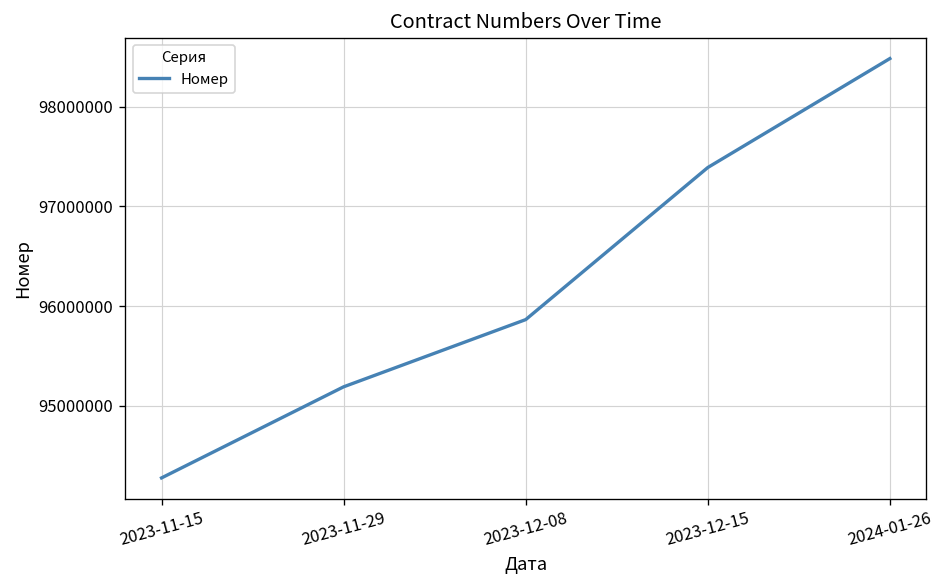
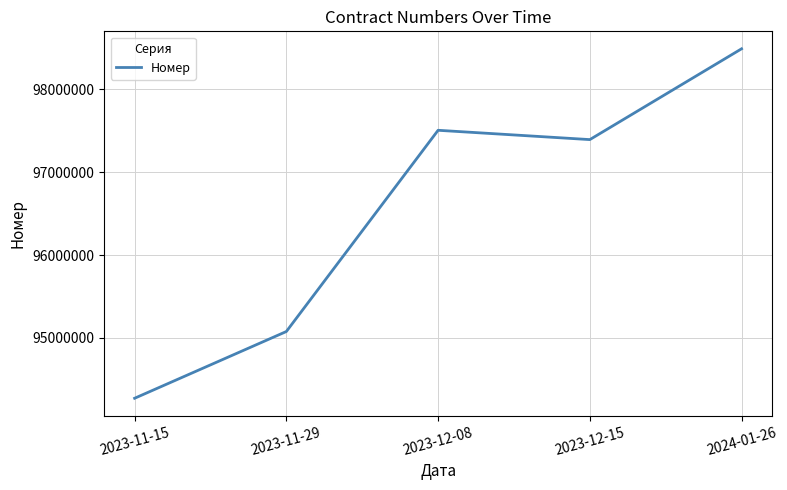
  {
    "2023-11-15": 94300000,
-   "2023-11-29": 95200000,
-   "2023-12-08": 95900000,
+   "2023-11-29": 95100000,
+   "2023-12-08": 97500000,
    "2023-12-15": 97400000,
    "2024-01-26": 98500000
  }
